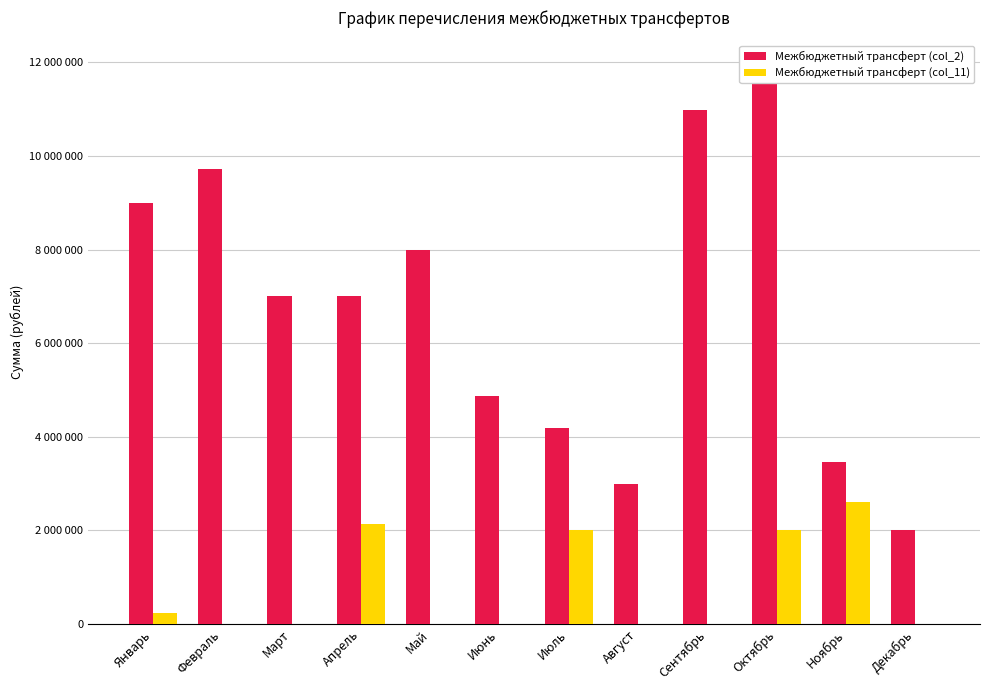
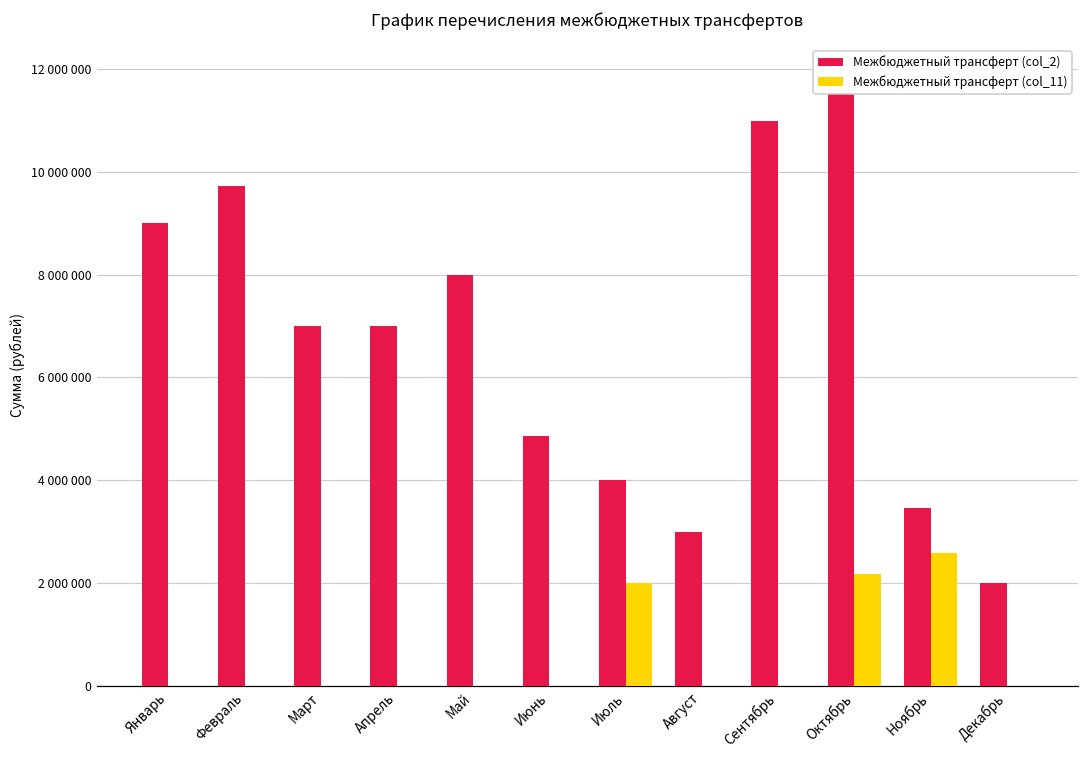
  {
    "Межбюджетный трансферт (col_2)": {
      "Январь": 9000000,
      "Февраль": 9700000,
      "Март": 7000000,
      "Апрель": 7000000,
      "Май": 8000000,
      "Июнь": 4900000,
-     "Июль": 4200000,
+     "Июль": 4000000,
      "Август": 3000000,
      "Сентябрь": 11000000,
      "Ноябрь": 3500000,
      "Декабрь": 2000000
    },
    "Межбюджетный трансферт (col_11)": {
-     "Январь": 200000,
+     "Январь": 0,
      "Февраль": 0,
      "Март": 0,
-     "Апрель": 2100000,
+     "Апрель": 0,
      "Май": 0,
      "Июнь": 0,
      "Июль": 2000000,
      "Август": 0,
      "Сентябрь": 0,
-     "Октябрь": 2000000,
+     "Октябрь": 2200000,
      "Ноябрь": 2600000,
      "Декабрь": 0
    }
  }
